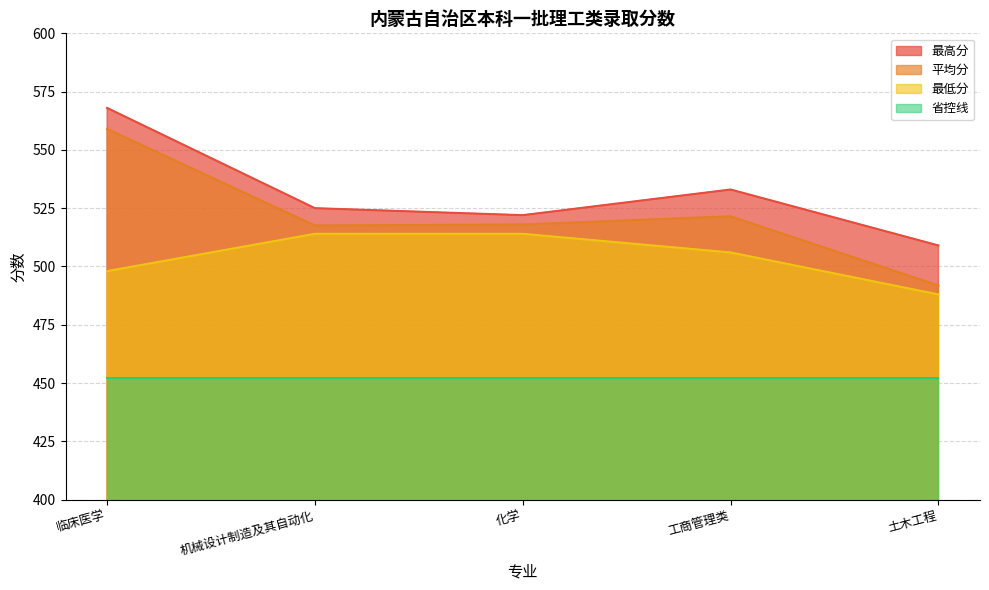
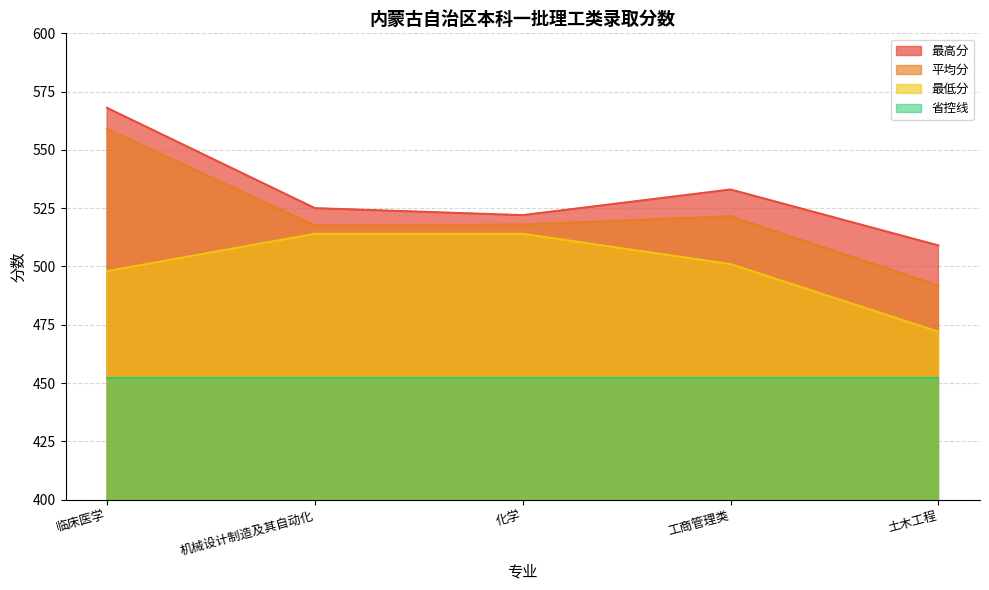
  {
    "最低分": {
      "临床医学": 498,
      "机械设计制造及其自动化": 514,
      "化学": 514,
-     "工商管理类": 506,
-     "土木工程": 488
+     "工商管理类": 501,
+     "土木工程": 472
    },
    "省控线": {
      "临床医学": 452,
      "机械设计制造及其自动化": 452,
      "化学": 452,
      "工商管理类": 452,
      "土木工程": 452
    }
  }
